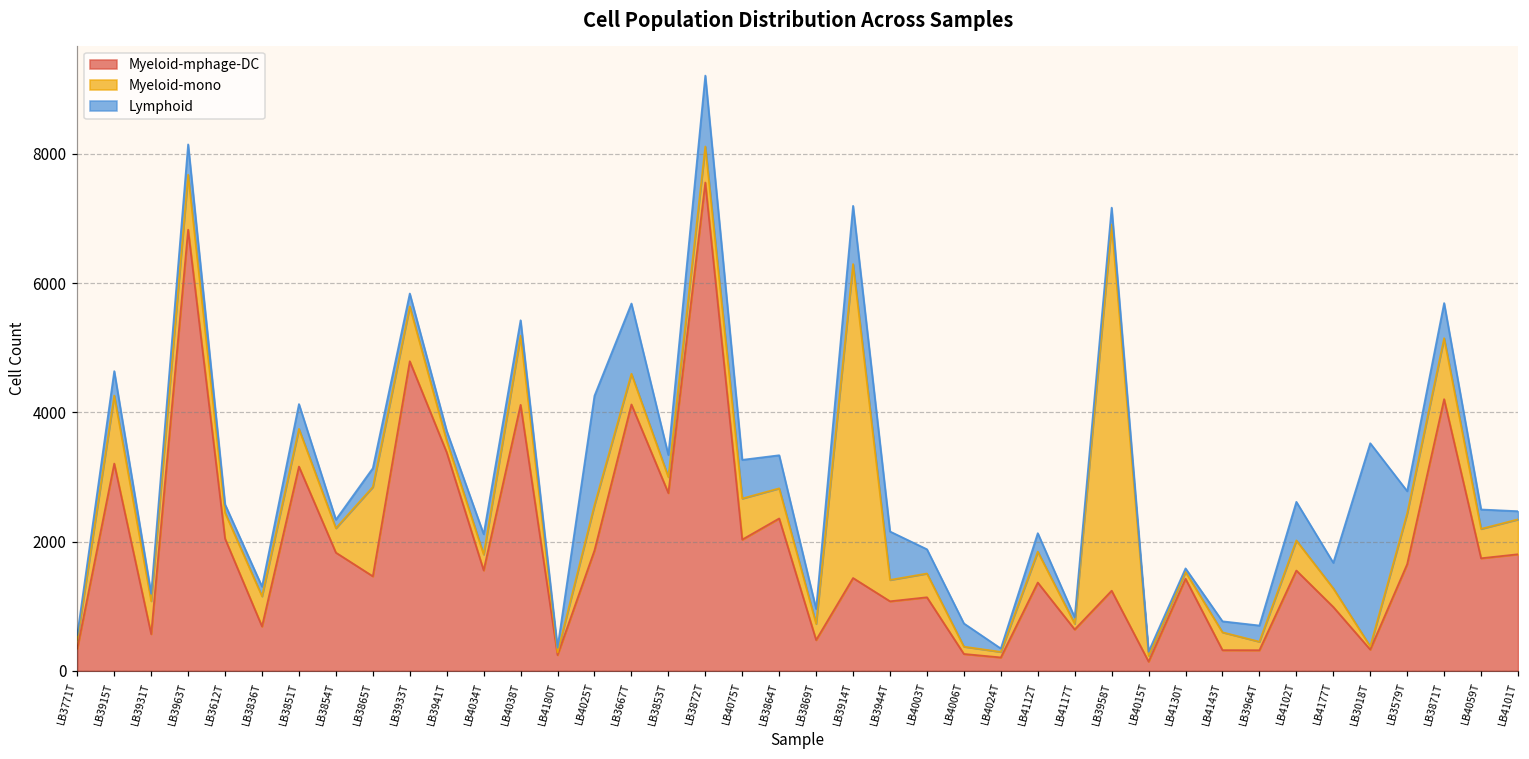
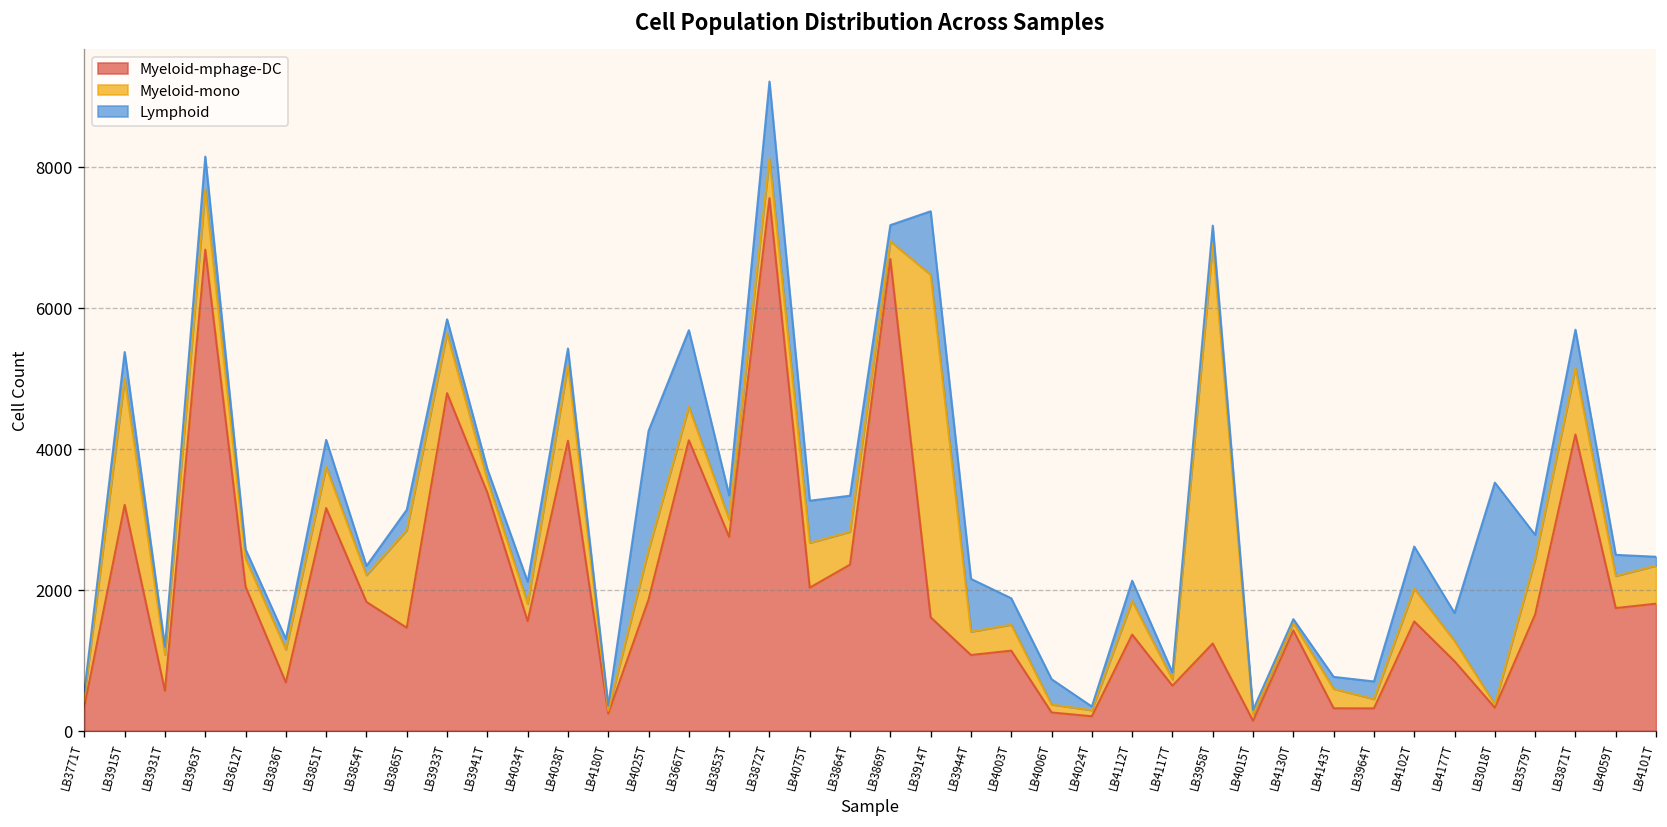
  {
    "Myeloid-mphage-DC": {
      "LB3771T": 300,
      "LB3915T": 3200,
      "LB3931T": 600,
      "LB3963T": 6800,
      "LB3612T": 2000,
      "LB3836T": 700,
      "LB3851T": 3200,
      "LB3854T": 1800,
      "LB3865T": 1500,
      "LB3933T": 4800,
      "LB3941T": 3400,
      "LB4034T": 1600,
      "LB4038T": 4100,
      "LB4025T": 1900,
      "LB3667T": 4100,
      "LB3853T": 2800,
      "LB3872T": 7600,
      "LB4075T": 2000,
      "LB3864T": 2400,
-     "LB3869T": 500,
-     "LB3914T": 1400,
+     "LB3869T": 6700,
+     "LB3914T": 1600,
      "LB3944T": 1100,
      "LB4003T": 1100,
      "LB4006T": 300,
      "LB4024T": 200,
      "LB4112T": 1400,
      "LB4117T": 600,
      "LB3958T": 1200,
      "LB4015T": 100,
      "LB4130T": 1400,
      "LB4143T": 300,
      "LB3964T": 300,
      "LB4102T": 1600,
      "LB4177T": 1000,
      "LB3018T": 300,
      "LB3579T": 1700,
      "LB3871T": 4200,
      "LB4059T": 1700,
      "LB4101T": 1800
    },
    "Myeloid-mono": {
      "LB3771T": 100,
-     "LB3915T": 1100,
+     "LB3915T": 1800,
      "LB3931T": 500,
      "LB3963T": 900,
      "LB3612T": 400,
      "LB3836T": 500,
      "LB3851T": 600,
      "LB3854T": 400,
      "LB3865T": 1400,
      "LB3933T": 800,
      "LB3941T": 200,
      "LB4034T": 200,
      "LB4038T": 1100,
      "LB4025T": 700,
      "LB3667T": 500,
      "LB3853T": 200,
      "LB3872T": 600,
      "LB4075T": 600,
      "LB3864T": 500,
      "LB3869T": 300,
      "LB3914T": 4900,
      "LB3944T": 300,
      "LB4003T": 400,
      "LB4006T": 100,
      "LB4024T": 100,
      "LB4112T": 500,
      "LB4117T": 100,
      "LB3958T": 5700,
      "LB4015T": 100,
      "LB4130T": 100,
      "LB4143T": 300,
      "LB3964T": 100,
      "LB4102T": 500,
      "LB4177T": 300,
      "LB3018T": 0,
      "LB3579T": 800,
      "LB3871T": 900,
      "LB4059T": 500,
      "LB4101T": 500
    },
    "Lymphoid": {
      "LB3771T": 100,
      "LB3915T": 400,
      "LB3931T": 100,
      "LB3963T": 500,
      "LB3612T": 100,
      "LB3836T": 200,
      "LB3851T": 400,
      "LB3854T": 100,
      "LB3865T": 300,
      "LB3933T": 200,
      "LB3941T": 200,
      "LB4034T": 300,
      "LB4038T": 200,
      "LB4180T": 100,
      "LB4025T": 1700,
      "LB3667T": 1100,
      "LB3853T": 300,
      "LB3872T": 1100,
      "LB4075T": 600,
      "LB3864T": 500,
      "LB3869T": 200,
      "LB3914T": 900,
      "LB3944T": 700,
      "LB4003T": 400,
      "LB4006T": 400,
      "LB4024T": 100,
      "LB4112T": 300,
      "LB4117T": 100,
      "LB3958T": 300,
      "LB4015T": 100,
      "LB4130T": 100,
      "LB4143T": 200,
      "LB3964T": 300,
      "LB4102T": 600,
      "LB4177T": 400,
      "LB3018T": 3100,
      "LB3579T": 300,
      "LB3871T": 500,
      "LB4059T": 300,
      "LB4101T": 100
    }
  }
